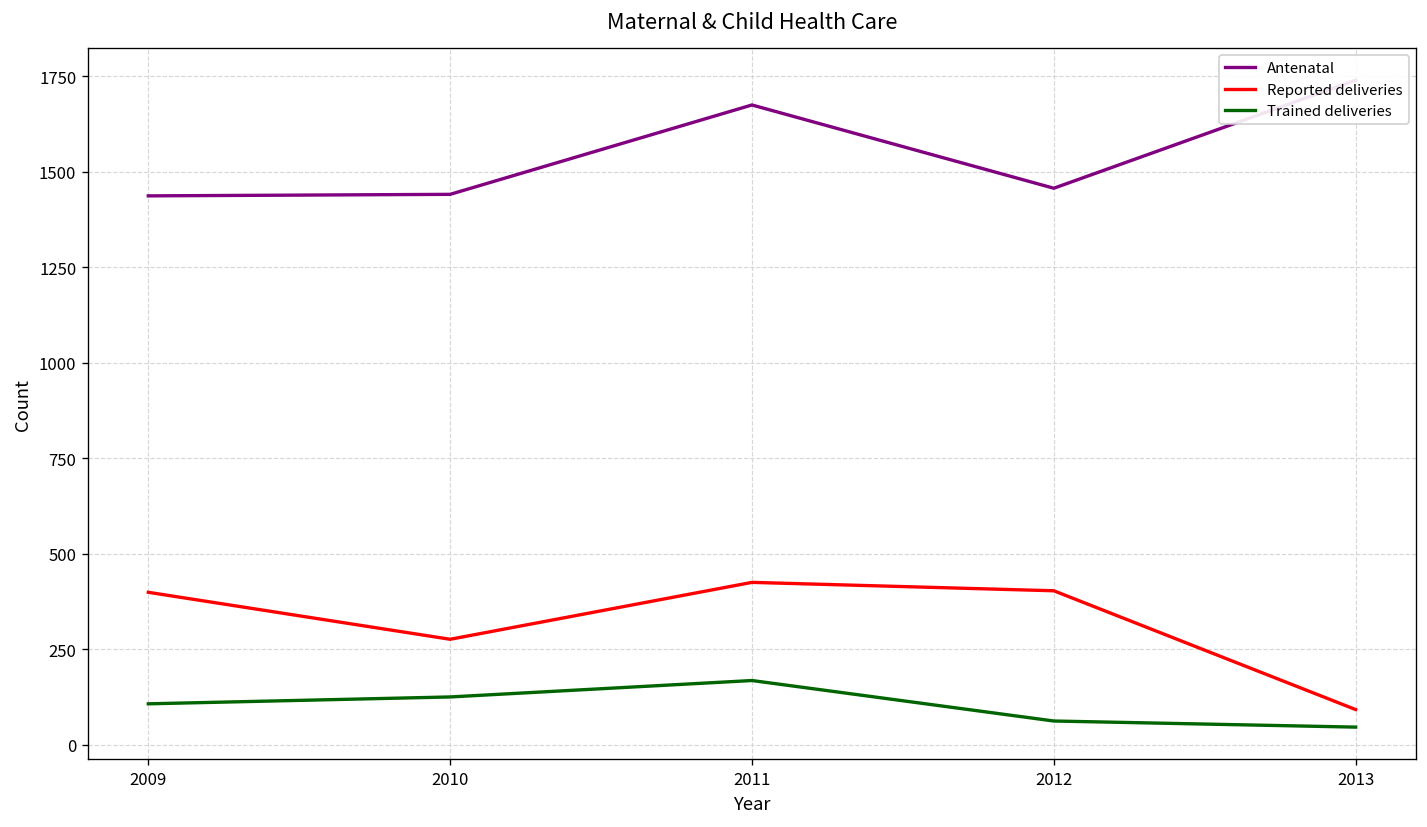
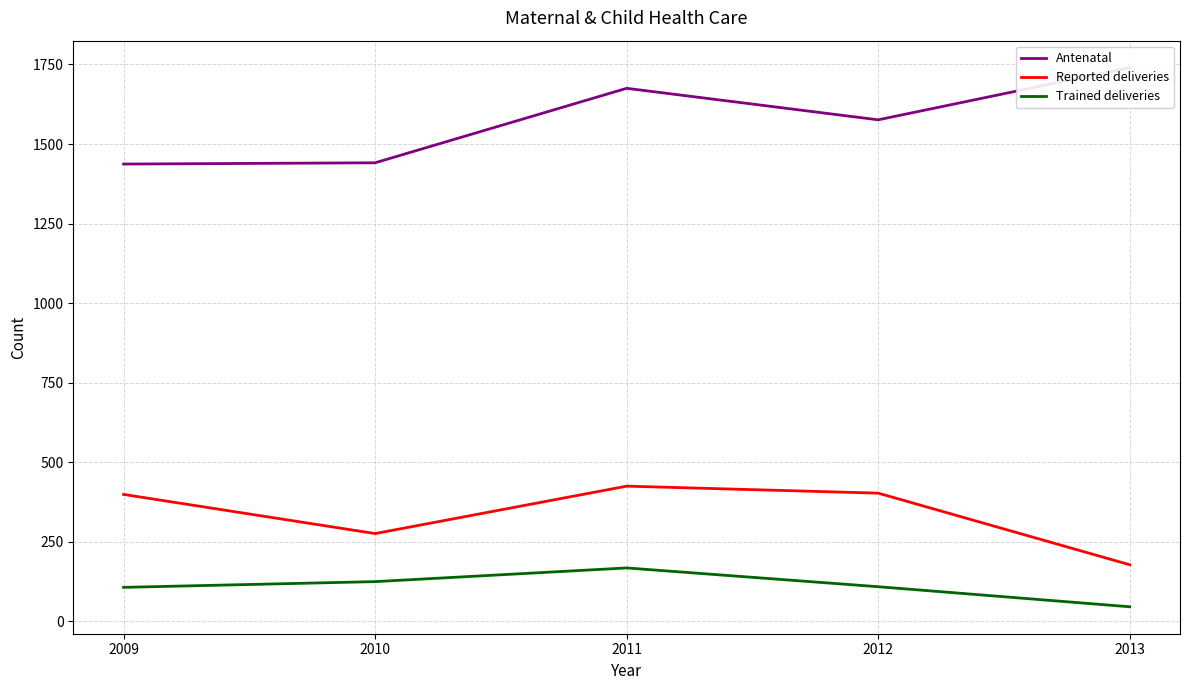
  {
    "Antenatal": {
      "2009": 1440,
      "2010": 1440,
      "2011": 1680,
-     "2012": 1460
+     "2012": 1580
    },
    "Reported deliveries": {
      "2009": 400,
      "2010": 280,
      "2011": 430,
      "2012": 400,
-     "2013": 90
+     "2013": 180
    },
    "Trained deliveries": {
      "2009": 110,
      "2010": 130,
      "2011": 170,
-     "2012": 60,
+     "2012": 110,
      "2013": 50
    }
  }
